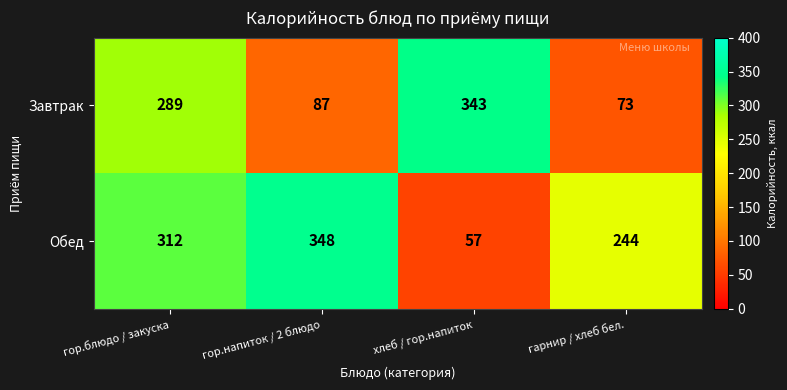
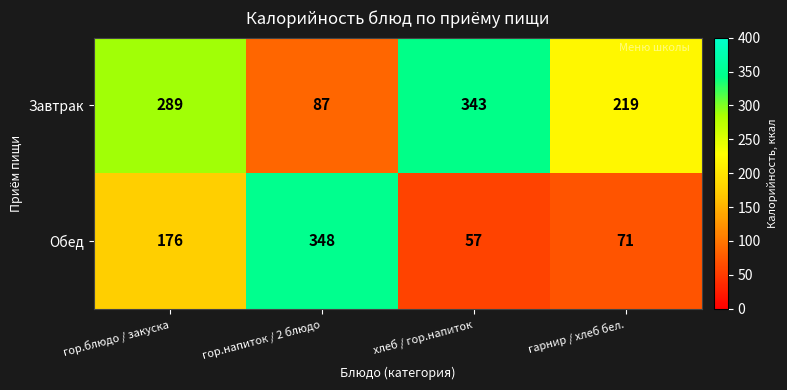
  {
    "Завтрак": {
      "гор.блюдо / закуска": 289,
      "гор.напиток / 2 блюдо": 87,
      "хлеб / гор.напиток": 343,
-     "гарнир / хлеб бел.": 73
+     "гарнир / хлеб бел.": 219
    },
    "Обед": {
-     "гор.блюдо / закуска": 312,
+     "гор.блюдо / закуска": 176,
      "гор.напиток / 2 блюдо": 348,
      "хлеб / гор.напиток": 57,
-     "гарнир / хлеб бел.": 244
+     "гарнир / хлеб бел.": 71
    }
  }
